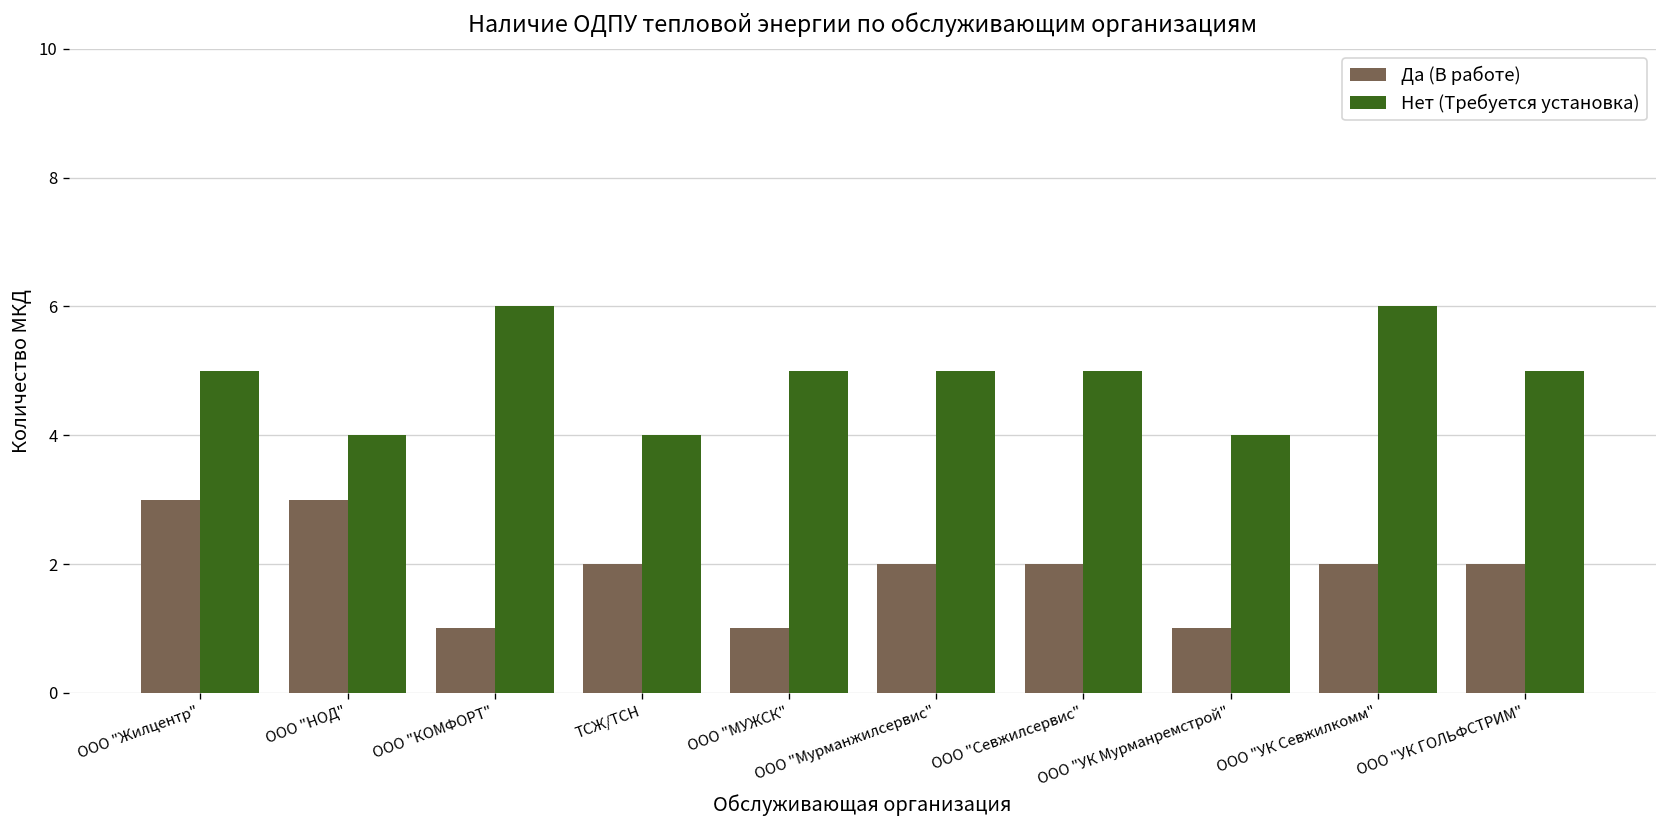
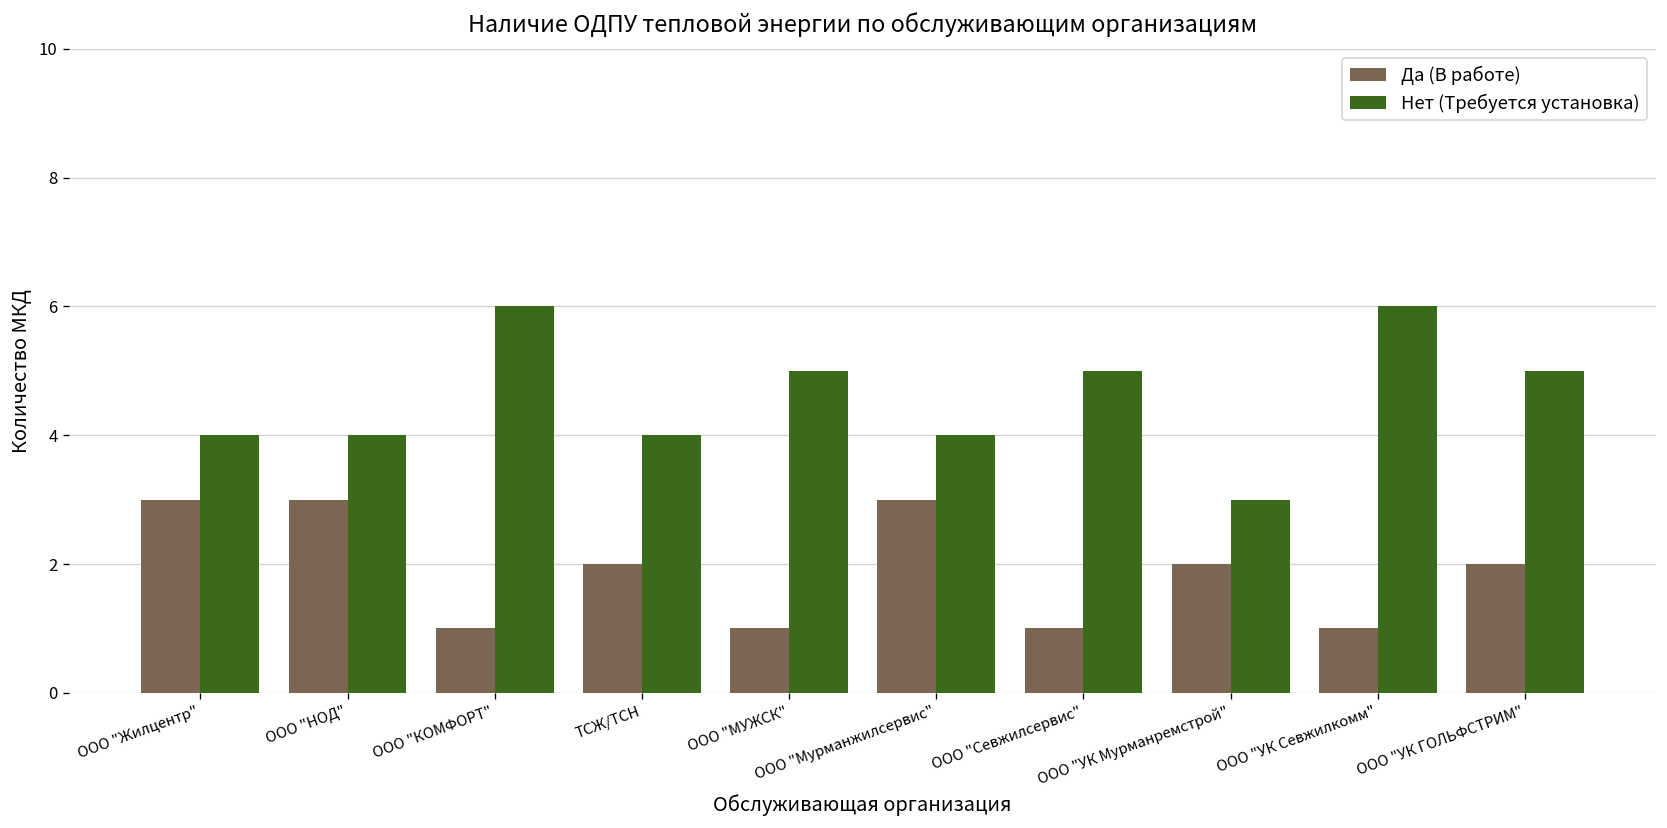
  {
    "Да (В работе)": {
      "ООО \"Жилцентр\"": 3,
      "ООО \"НОД\"": 3,
      "ООО \"КОМФОРТ\"": 1,
      "ТСЖ/ТСН": 2,
      "ООО \"МУЖСК\"": 1,
-     "ООО \"Мурманжилсервис\"": 2,
-     "ООО \"Севжилсервис\"": 2,
-     "ООО \"УК Мурманремстрой\"": 1,
-     "ООО \"УК Севжилкомм\"": 2,
+     "ООО \"Мурманжилсервис\"": 3,
+     "ООО \"Севжилсервис\"": 1,
+     "ООО \"УК Мурманремстрой\"": 2,
+     "ООО \"УК Севжилкомм\"": 1,
      "ООО \"УК ГОЛЬФСТРИМ\"": 2
    },
    "Нет (Требуется установка)": {
-     "ООО \"Жилцентр\"": 5,
+     "ООО \"Жилцентр\"": 4,
      "ООО \"НОД\"": 4,
      "ООО \"КОМФОРТ\"": 6,
      "ТСЖ/ТСН": 4,
      "ООО \"МУЖСК\"": 5,
-     "ООО \"Мурманжилсервис\"": 5,
+     "ООО \"Мурманжилсервис\"": 4,
      "ООО \"Севжилсервис\"": 5,
-     "ООО \"УК Мурманремстрой\"": 4,
+     "ООО \"УК Мурманремстрой\"": 3,
      "ООО \"УК Севжилкомм\"": 6,
      "ООО \"УК ГОЛЬФСТРИМ\"": 5
    }
  }
